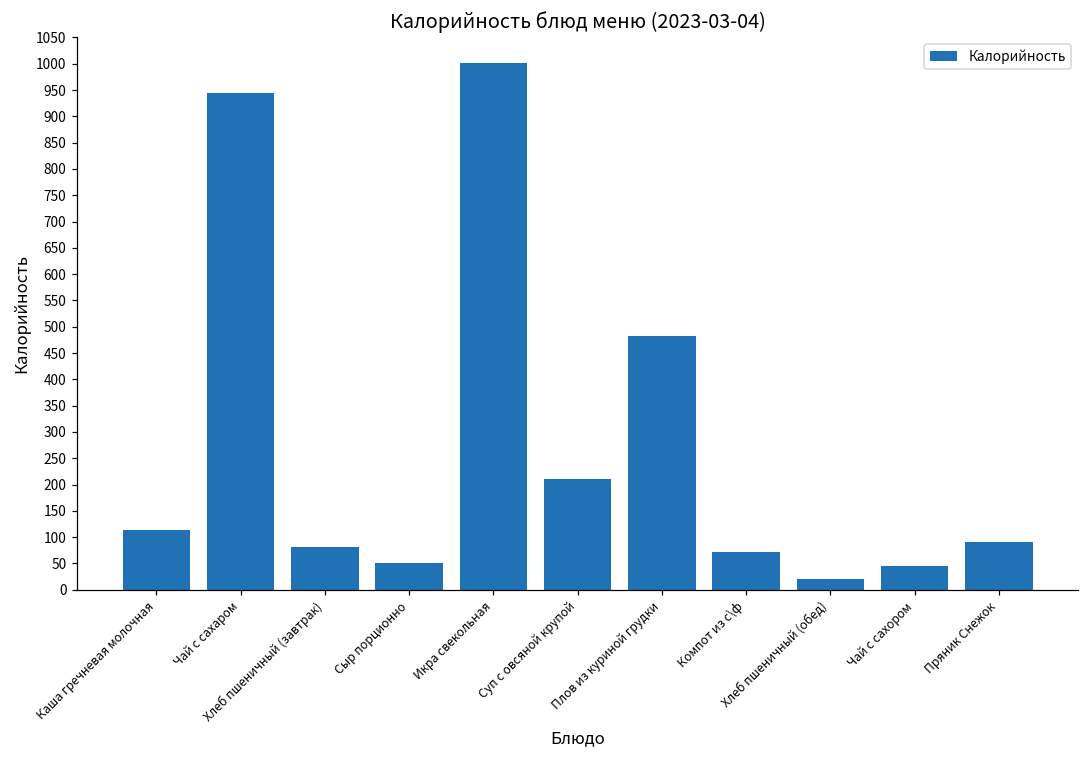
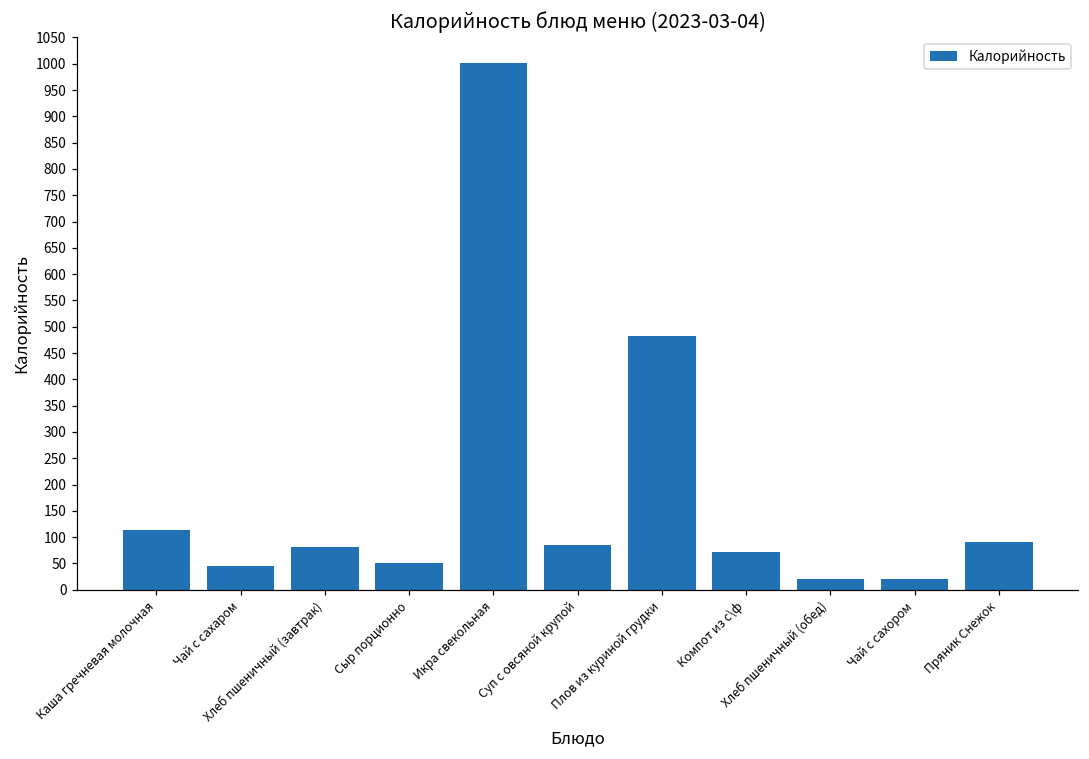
  {
    "Каша гречневая молочная": 110,
-   "Чай с сахаром": 940,
+   "Чай с сахаром": 40,
    "Хлеб пшеничный (завтрак)": 80,
    "Сыр порционно": 50,
    "Икра свекольная": 1000,
-   "Суп с овсяной крупой": 210,
+   "Суп с овсяной крупой": 90,
    "Плов из куриной грудки": 480,
    "Компот из с\\ф": 70,
    "Хлеб пшеничный (обед)": 20,
-   "Чай с сахором": 40,
+   "Чай с сахором": 20,
    "Пряник Снежок": 90
  }
